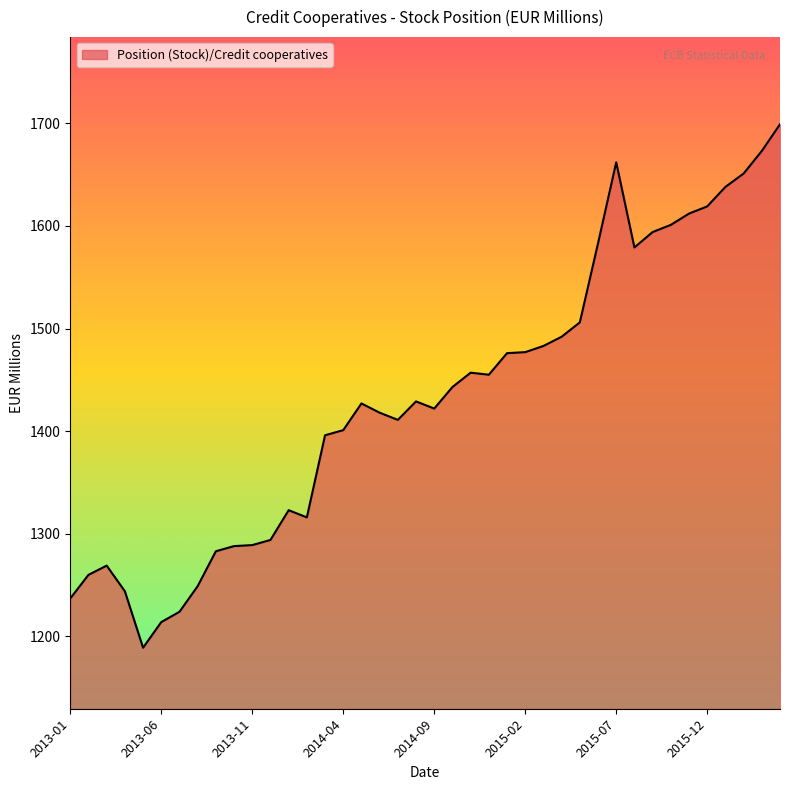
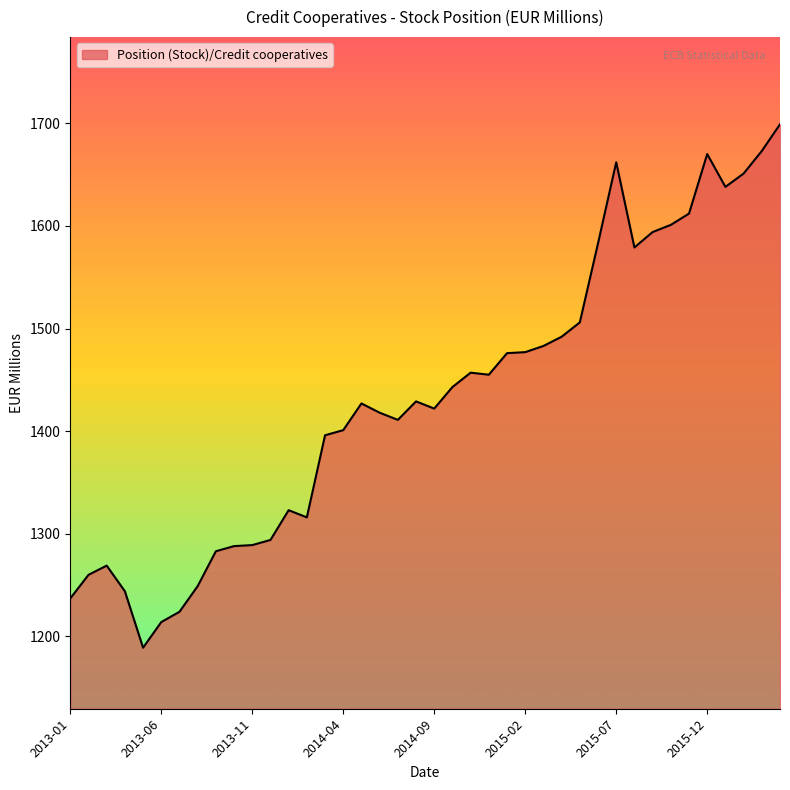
  {
    "2013-01": 1237,
    "2013-06": 1214,
    "2013-11": 1289,
    "2014-04": 1401,
    "2014-09": 1422,
    "2015-02": 1477,
    "2015-07": 1662,
-   "2015-12": 1619
+   "2015-12": 1670
  }
